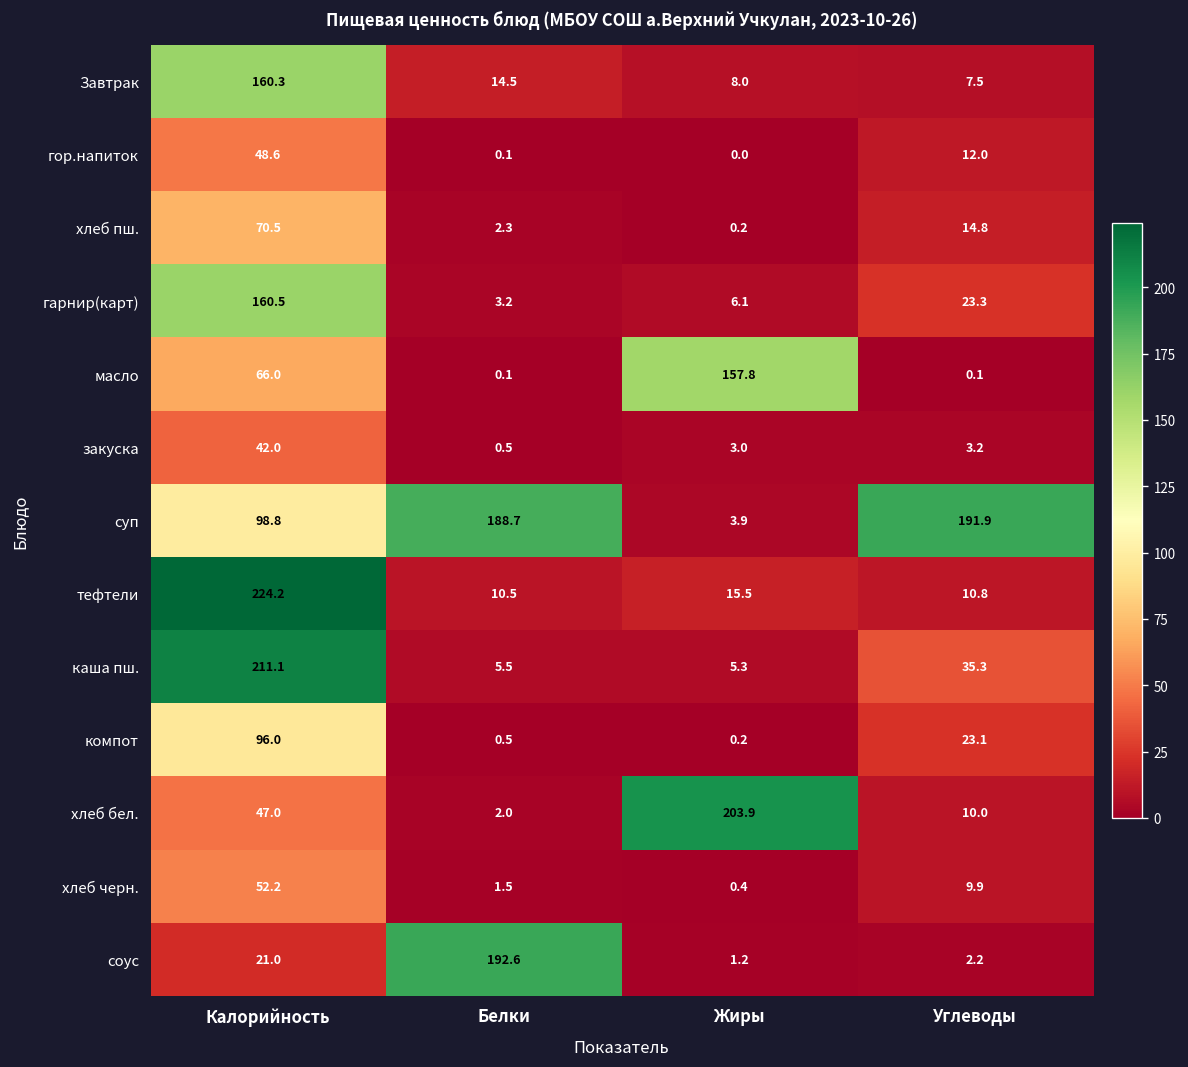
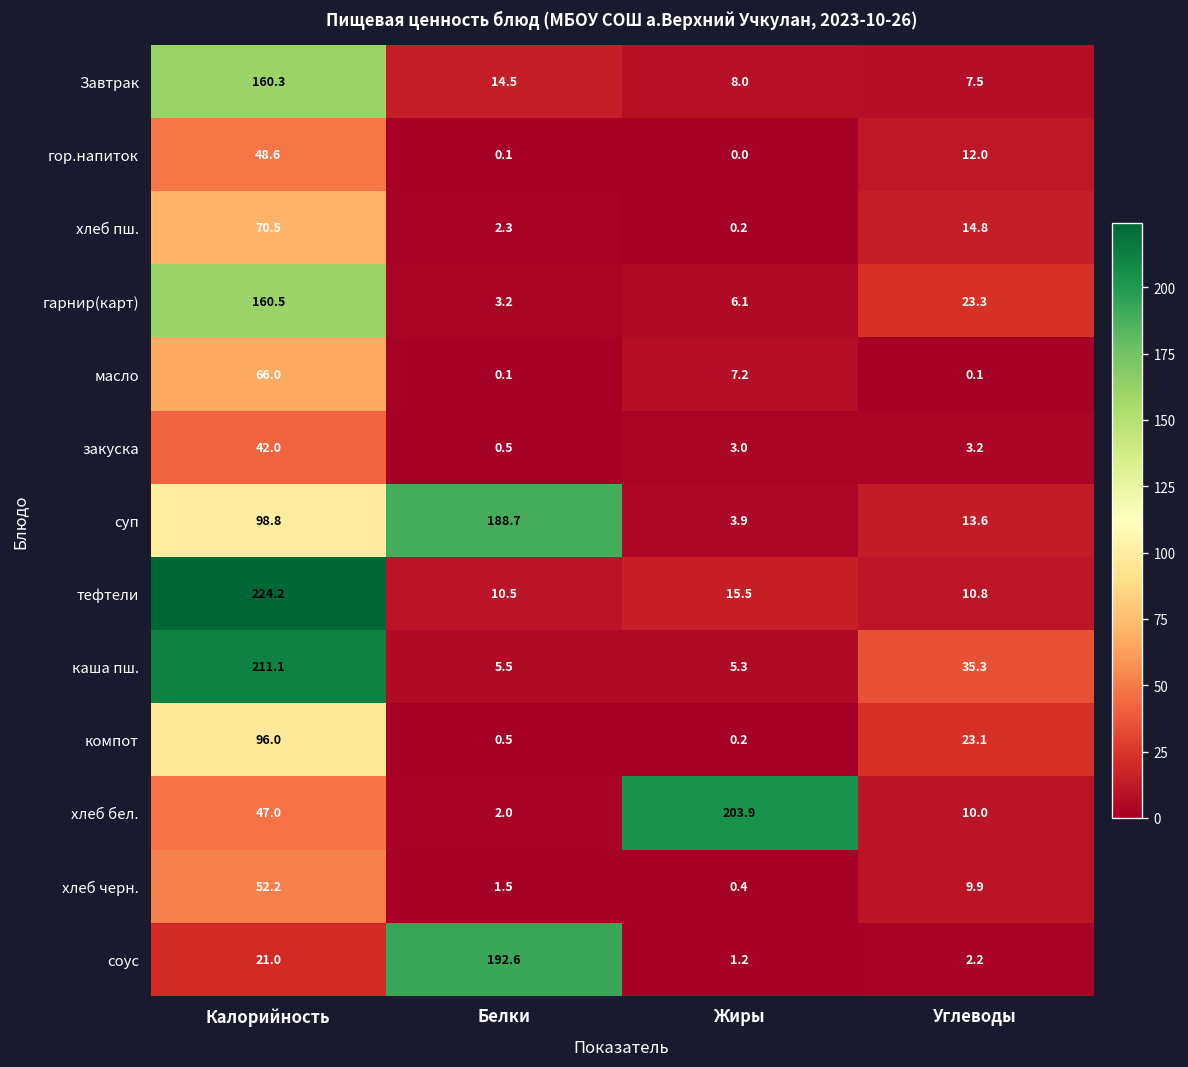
  {
    "Завтрак": {
      "Калорийность": 160.3,
      "Белки": 14.5,
      "Жиры": 8.0,
      "Углеводы": 7.5
    },
    "гор.напиток": {
      "Калорийность": 48.6,
      "Белки": 0.1,
      "Жиры": 0.0,
      "Углеводы": 12.0
    },
    "хлеб пш.": {
      "Калорийность": 70.5,
      "Белки": 2.3,
      "Жиры": 0.2,
      "Углеводы": 14.8
    },
    "гарнир(карт)": {
      "Калорийность": 160.5,
      "Белки": 3.2,
      "Жиры": 6.1,
      "Углеводы": 23.3
    },
    "масло": {
      "Калорийность": 66.0,
      "Белки": 0.1,
-     "Жиры": 157.8,
+     "Жиры": 7.2,
      "Углеводы": 0.1
    },
    "закуска": {
      "Калорийность": 42.0,
      "Белки": 0.5,
      "Жиры": 3.0,
      "Углеводы": 3.2
    },
    "суп": {
      "Калорийность": 98.8,
      "Белки": 188.7,
      "Жиры": 3.9,
-     "Углеводы": 191.9
+     "Углеводы": 13.6
    },
    "тефтели": {
      "Калорийность": 224.2,
      "Белки": 10.5,
      "Жиры": 15.5,
      "Углеводы": 10.8
    },
    "каша пш.": {
      "Калорийность": 211.1,
      "Белки": 5.5,
      "Жиры": 5.3,
      "Углеводы": 35.3
    },
    "компот": {
      "Калорийность": 96.0,
      "Белки": 0.5,
      "Жиры": 0.2,
      "Углеводы": 23.1
    },
    "хлеб бел.": {
      "Калорийность": 47.0,
      "Белки": 2.0,
      "Жиры": 203.9,
      "Углеводы": 10.0
    },
    "хлеб черн.": {
      "Калорийность": 52.2,
      "Белки": 1.5,
      "Жиры": 0.4,
      "Углеводы": 9.9
    },
    "соус": {
      "Калорийность": 21.0,
      "Белки": 192.6,
      "Жиры": 1.2,
      "Углеводы": 2.2
    }
  }
